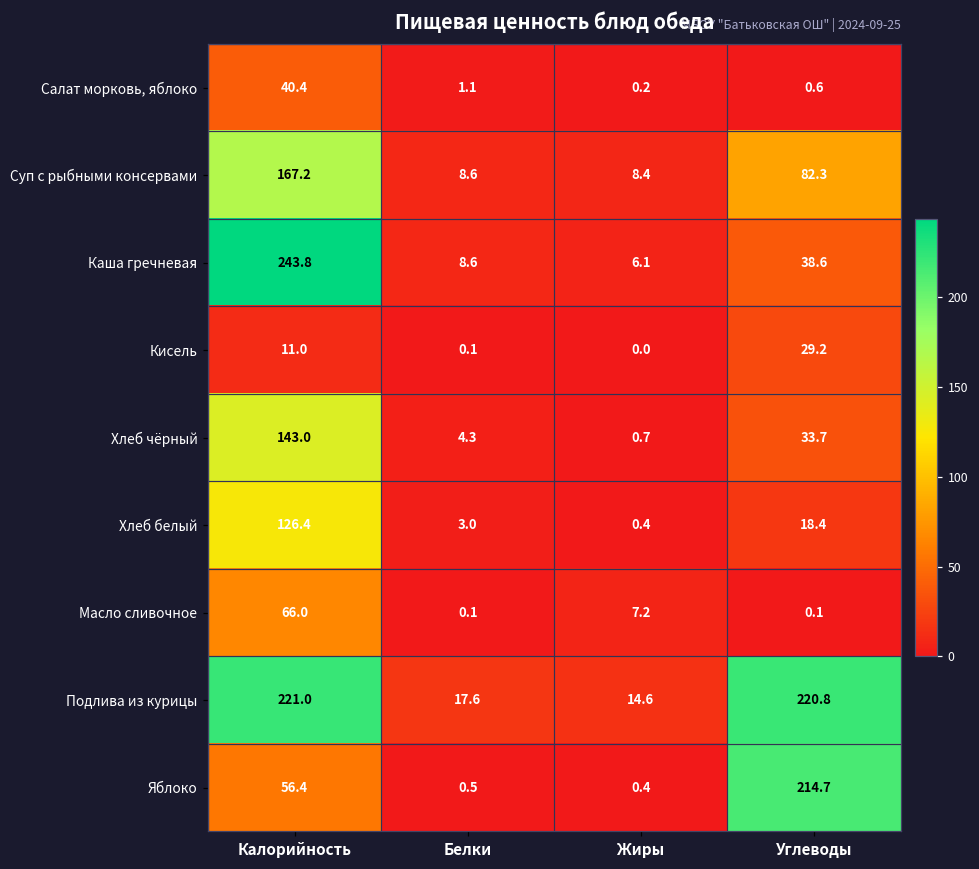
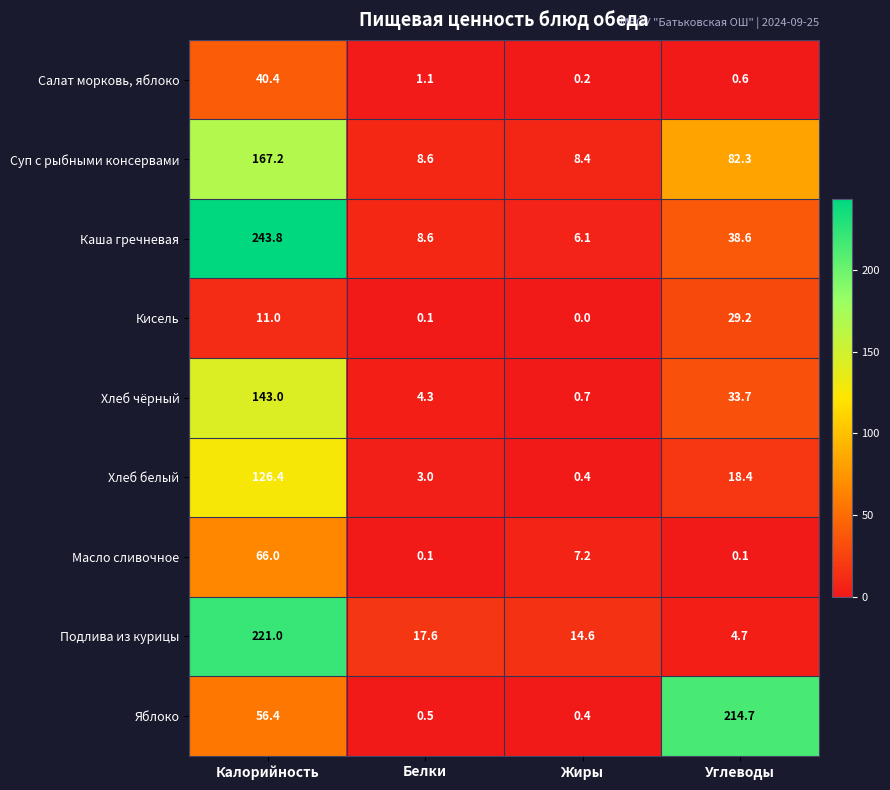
  {
    "Салат морковь, яблоко": {
      "Калорийность": 40.4,
      "Белки": 1.1,
      "Жиры": 0.2,
      "Углеводы": 0.6
    },
    "Суп с рыбными консервами": {
      "Калорийность": 167.2,
      "Белки": 8.6,
      "Жиры": 8.4,
      "Углеводы": 82.3
    },
    "Каша гречневая": {
      "Калорийность": 243.8,
      "Белки": 8.6,
      "Жиры": 6.1,
      "Углеводы": 38.6
    },
    "Кисель": {
      "Калорийность": 11.0,
      "Белки": 0.1,
      "Жиры": 0.0,
      "Углеводы": 29.2
    },
    "Хлеб чёрный": {
      "Калорийность": 143.0,
      "Белки": 4.3,
      "Жиры": 0.7,
      "Углеводы": 33.7
    },
    "Хлеб белый": {
      "Калорийность": 126.4,
      "Белки": 3.0,
      "Жиры": 0.4,
      "Углеводы": 18.4
    },
    "Масло сливочное": {
      "Калорийность": 66.0,
      "Белки": 0.1,
      "Жиры": 7.2,
      "Углеводы": 0.1
    },
    "Подлива из курицы": {
      "Калорийность": 221.0,
      "Белки": 17.6,
      "Жиры": 14.6,
-     "Углеводы": 220.8
+     "Углеводы": 4.7
    },
    "Яблоко": {
      "Калорийность": 56.4,
      "Белки": 0.5,
      "Жиры": 0.4,
      "Углеводы": 214.7
    }
  }
